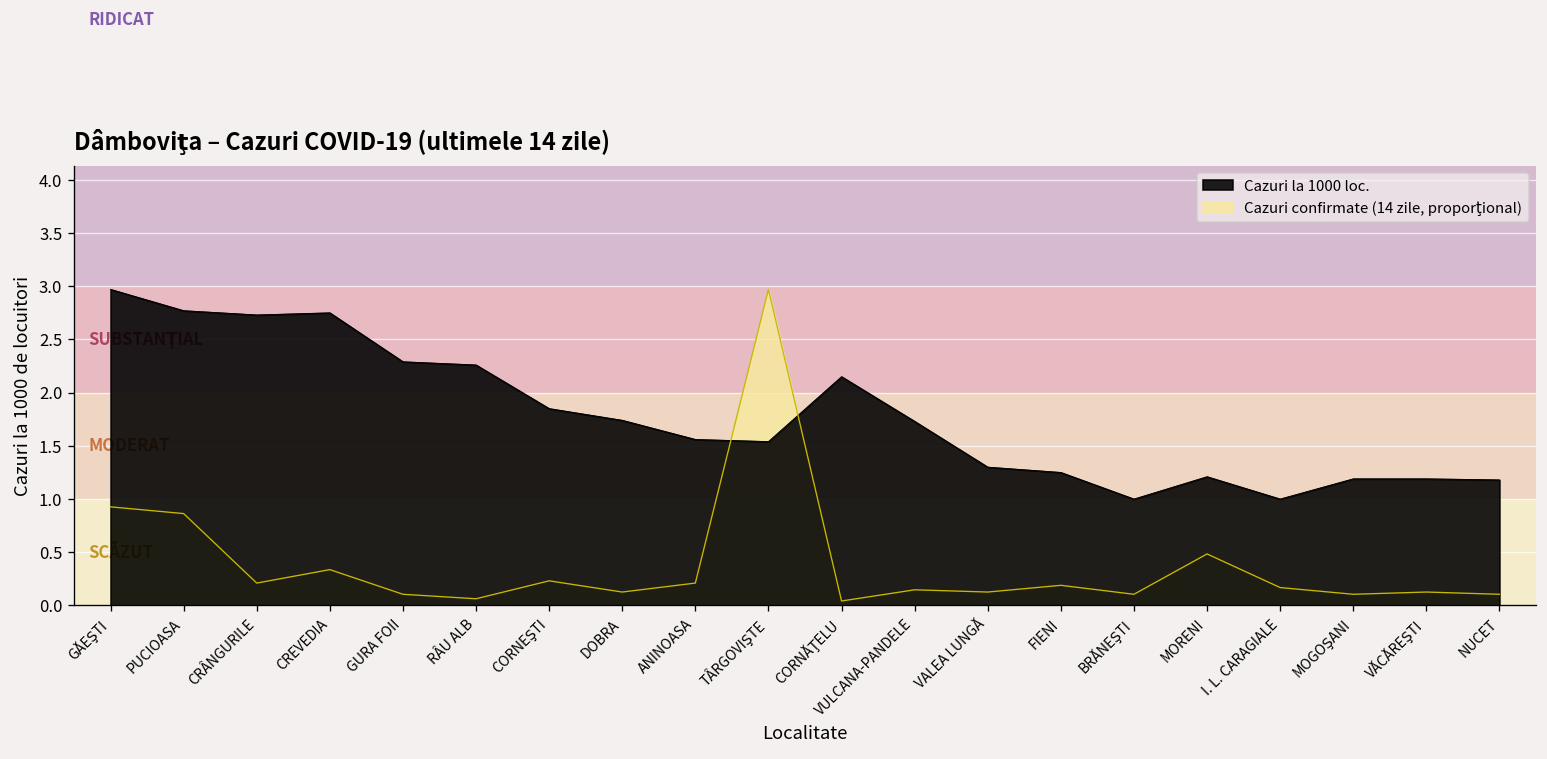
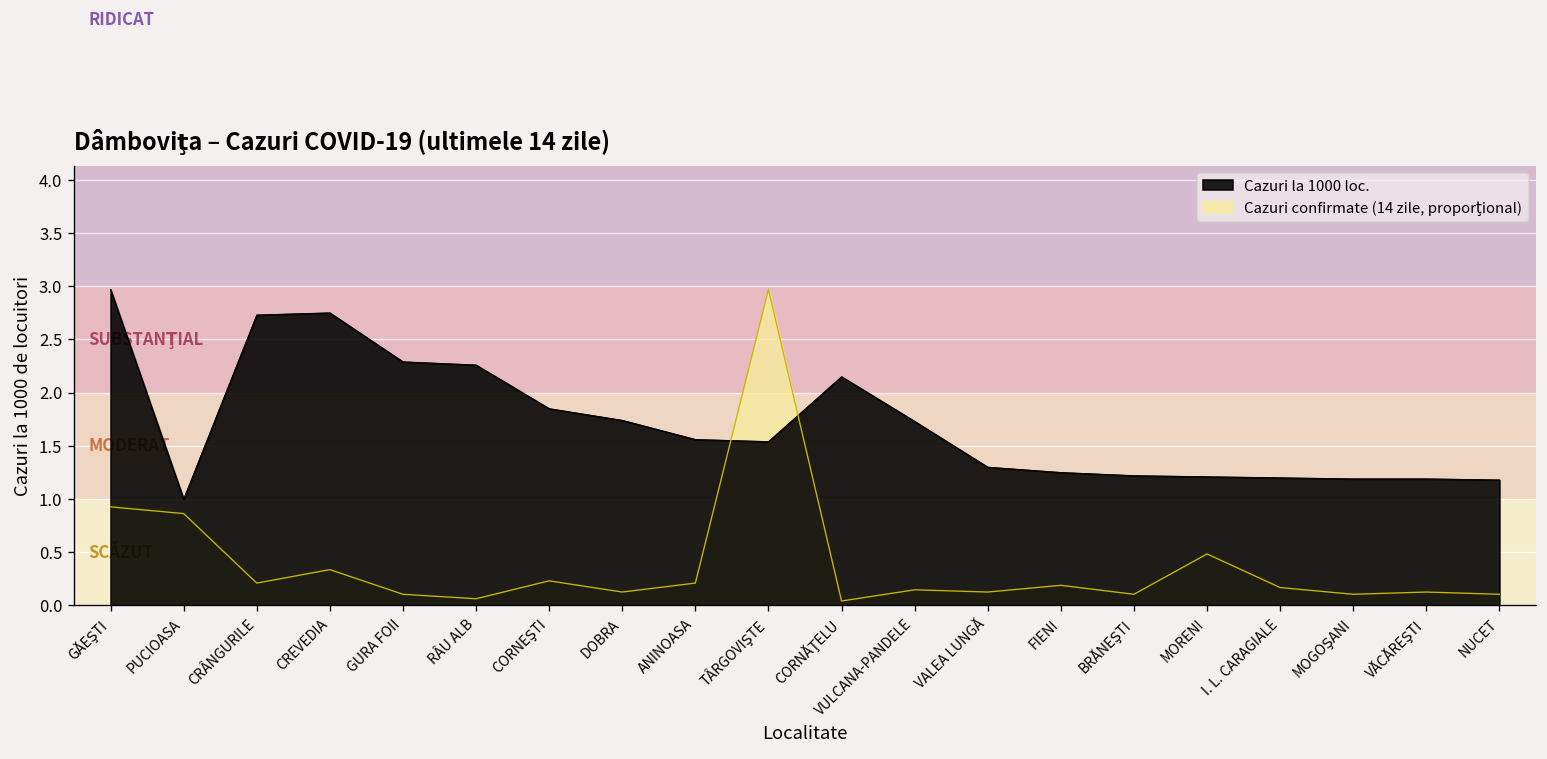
  {
    "Cazuri la 1000 loc.": {
      "GĂEŞTI": 3.0,
-     "PUCIOASA": 2.8,
+     "PUCIOASA": 1.0,
      "CRÂNGURILE": 2.7,
      "CREVEDIA": 2.8,
      "GURA FOII": 2.3,
      "RÂU ALB": 2.3,
      "CORNEŞTI": 1.9,
      "DOBRA": 1.7,
      "ANINOASA": 1.6,
      "TÂRGOVIŞTE": 1.5,
      "CORNĂŢELU": 2.2,
      "VULCANA-PANDELE": 1.7,
      "VALEA LUNGĂ": 1.3,
      "FIENI": 1.3,
-     "BRĂNEŞTI": 1.0,
+     "BRĂNEŞTI": 1.2,
      "MORENI": 1.2,
-     "I. L. CARAGIALE": 1.0,
+     "I. L. CARAGIALE": 1.2,
      "MOGOŞANI": 1.2,
      "VĂCĂREŞTI": 1.2,
      "NUCET": 1.2
    }
  }
